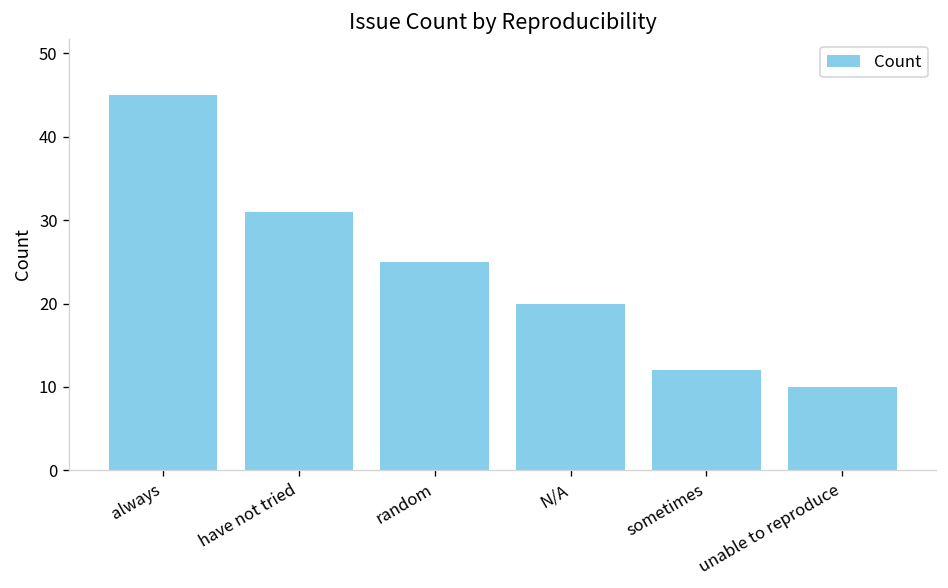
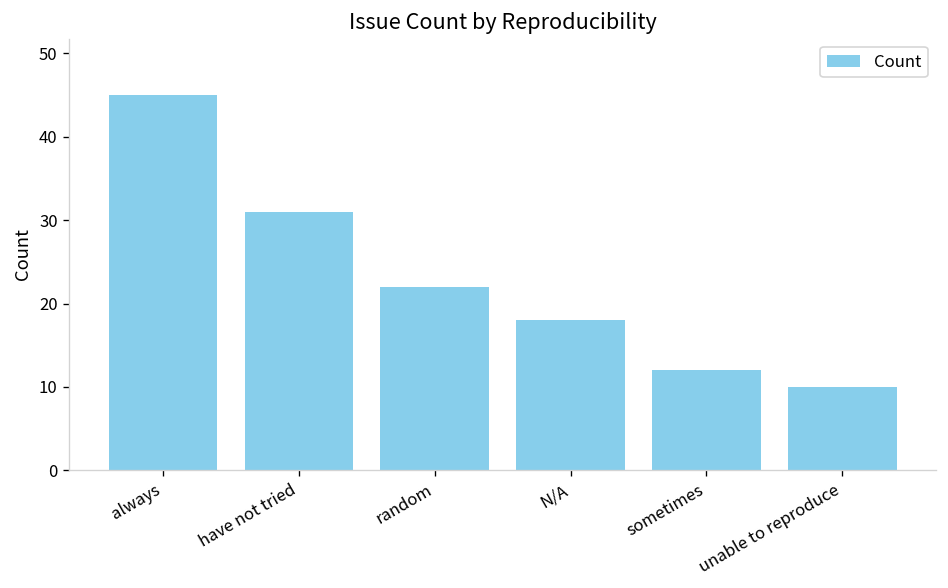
  {
    "always": 45,
    "have not tried": 31,
-   "random": 25,
-   "N/A": 20,
+   "random": 22,
+   "N/A": 18,
    "sometimes": 12,
    "unable to reproduce": 10
  }
